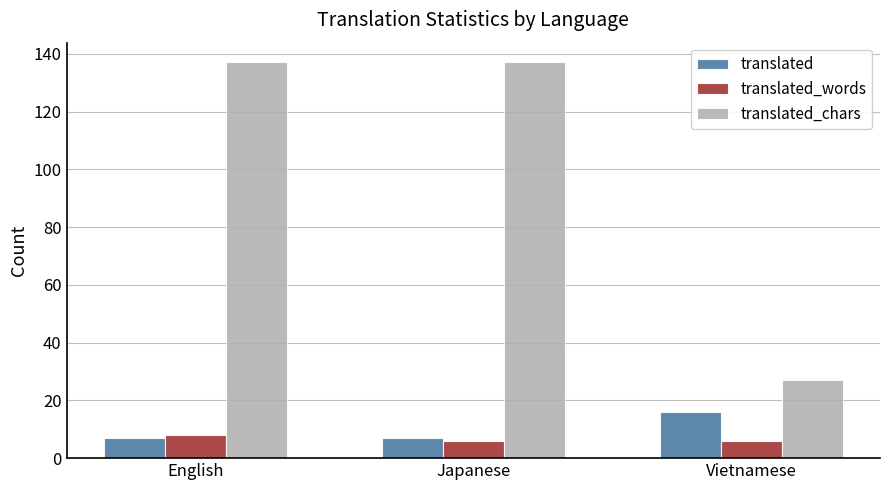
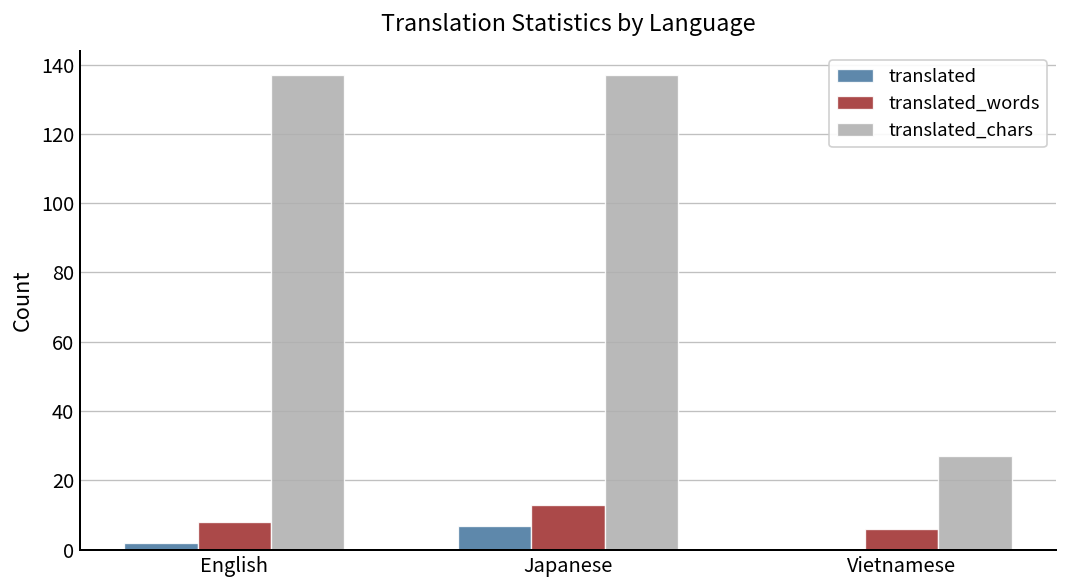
  {
    "translated": {
-     "English": 7,
+     "English": 2,
      "Japanese": 7,
-     "Vietnamese": 16
+     "Vietnamese": 0
    },
    "translated_words": {
      "English": 8,
-     "Japanese": 6,
+     "Japanese": 13,
      "Vietnamese": 6
    },
    "translated_chars": {
      "English": 137,
      "Japanese": 137,
      "Vietnamese": 27
    }
  }
